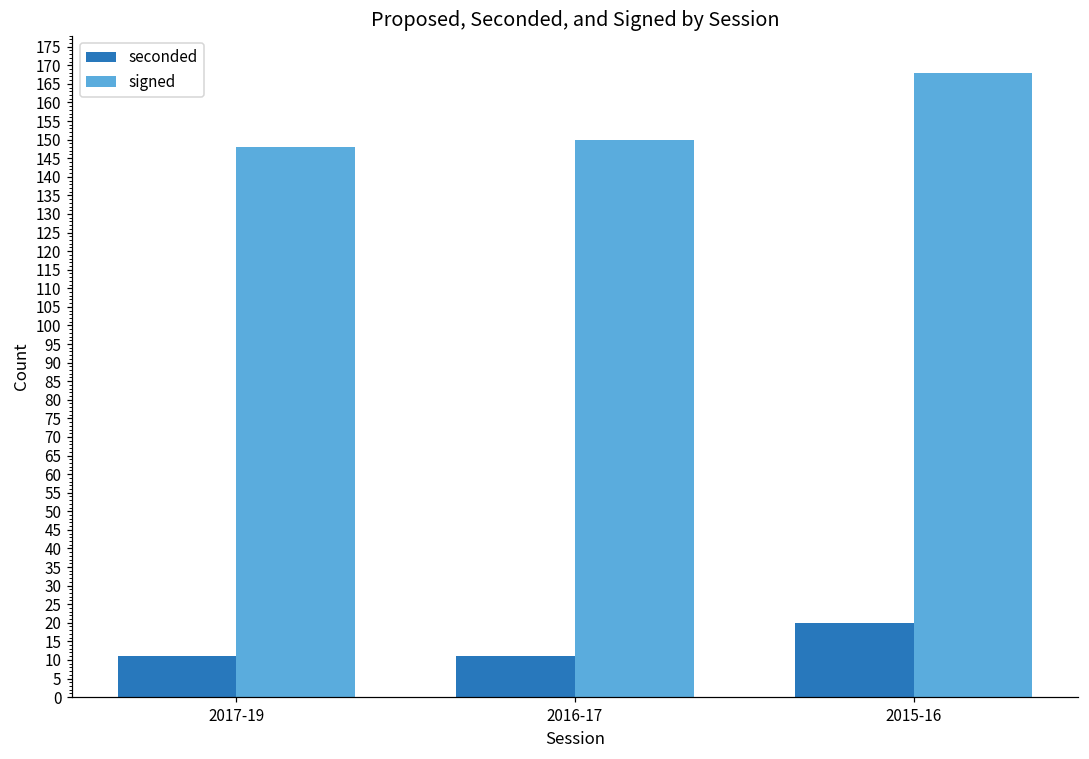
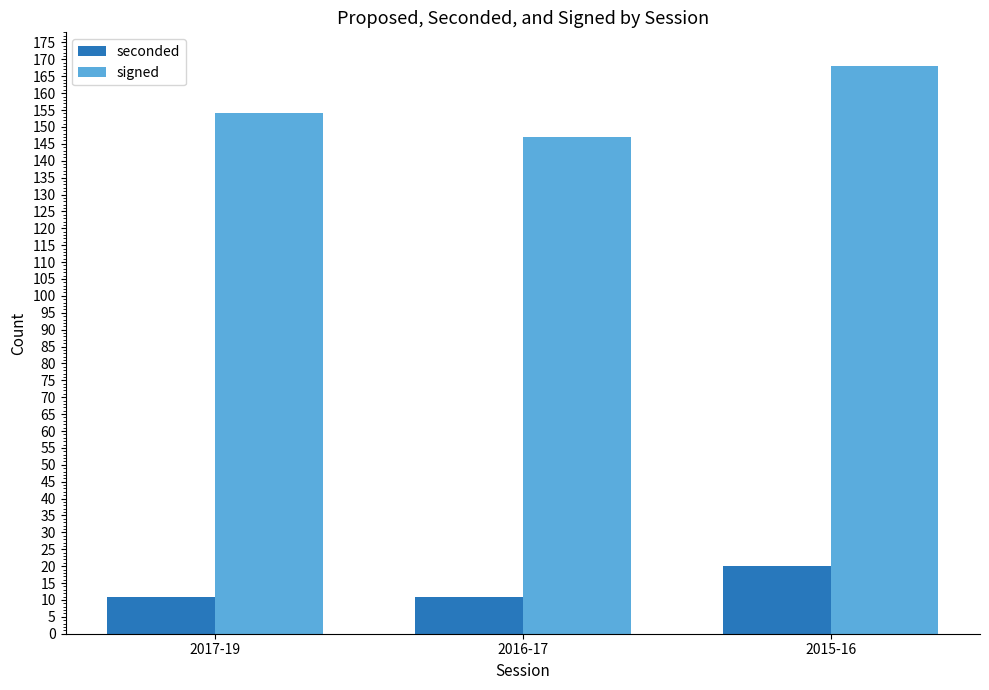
  {
    "seconded": {
      "2017-19": 11,
      "2016-17": 11,
      "2015-16": 20
    },
    "signed": {
-     "2017-19": 148,
-     "2016-17": 150,
+     "2017-19": 154,
+     "2016-17": 147,
      "2015-16": 168
    }
  }
